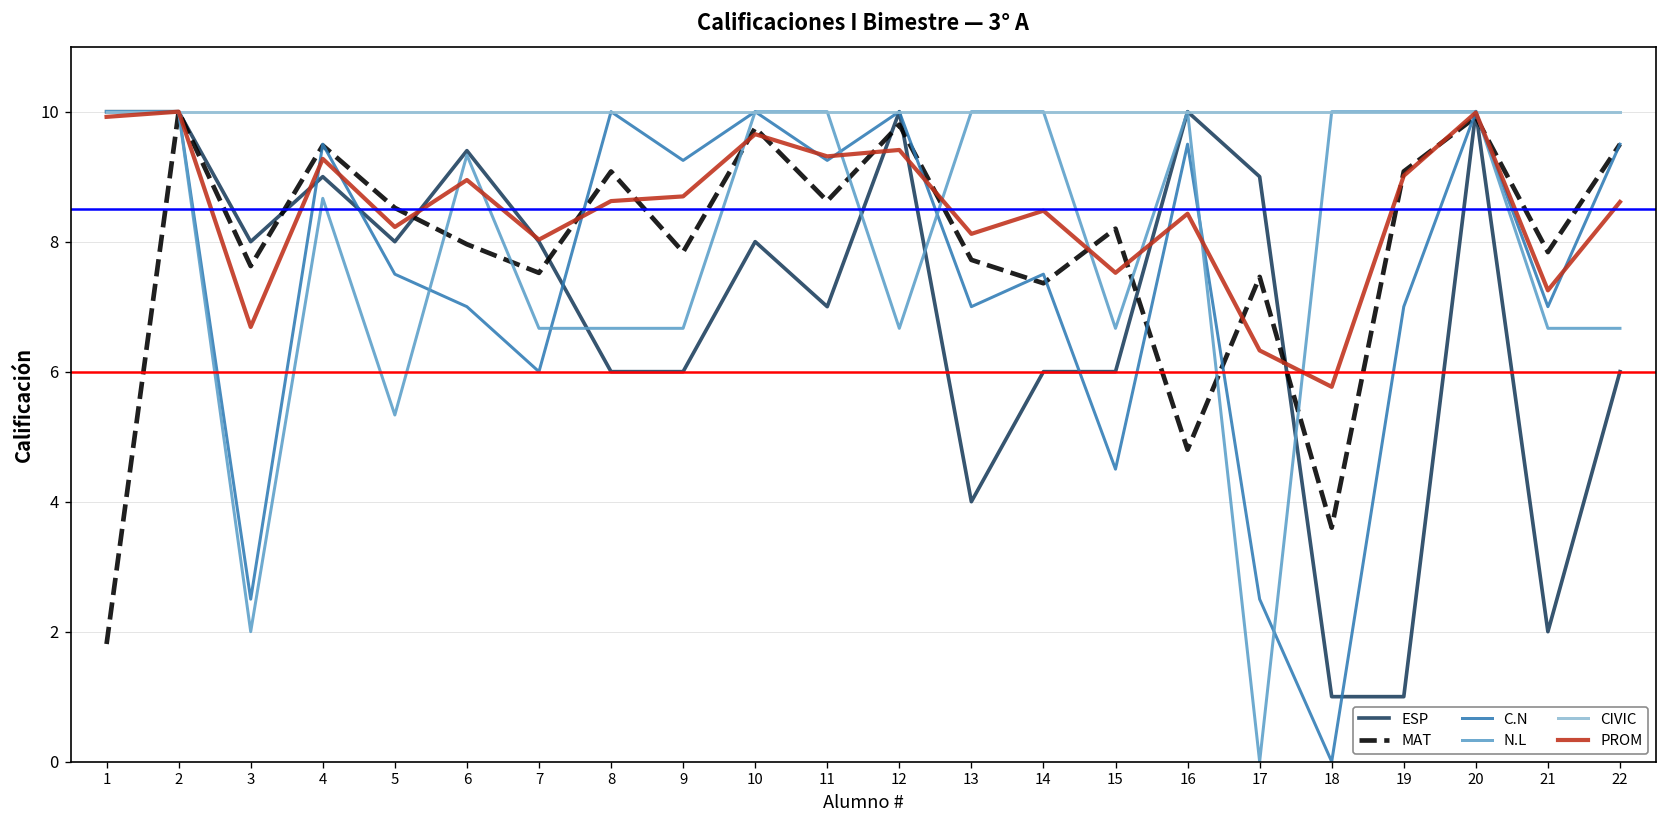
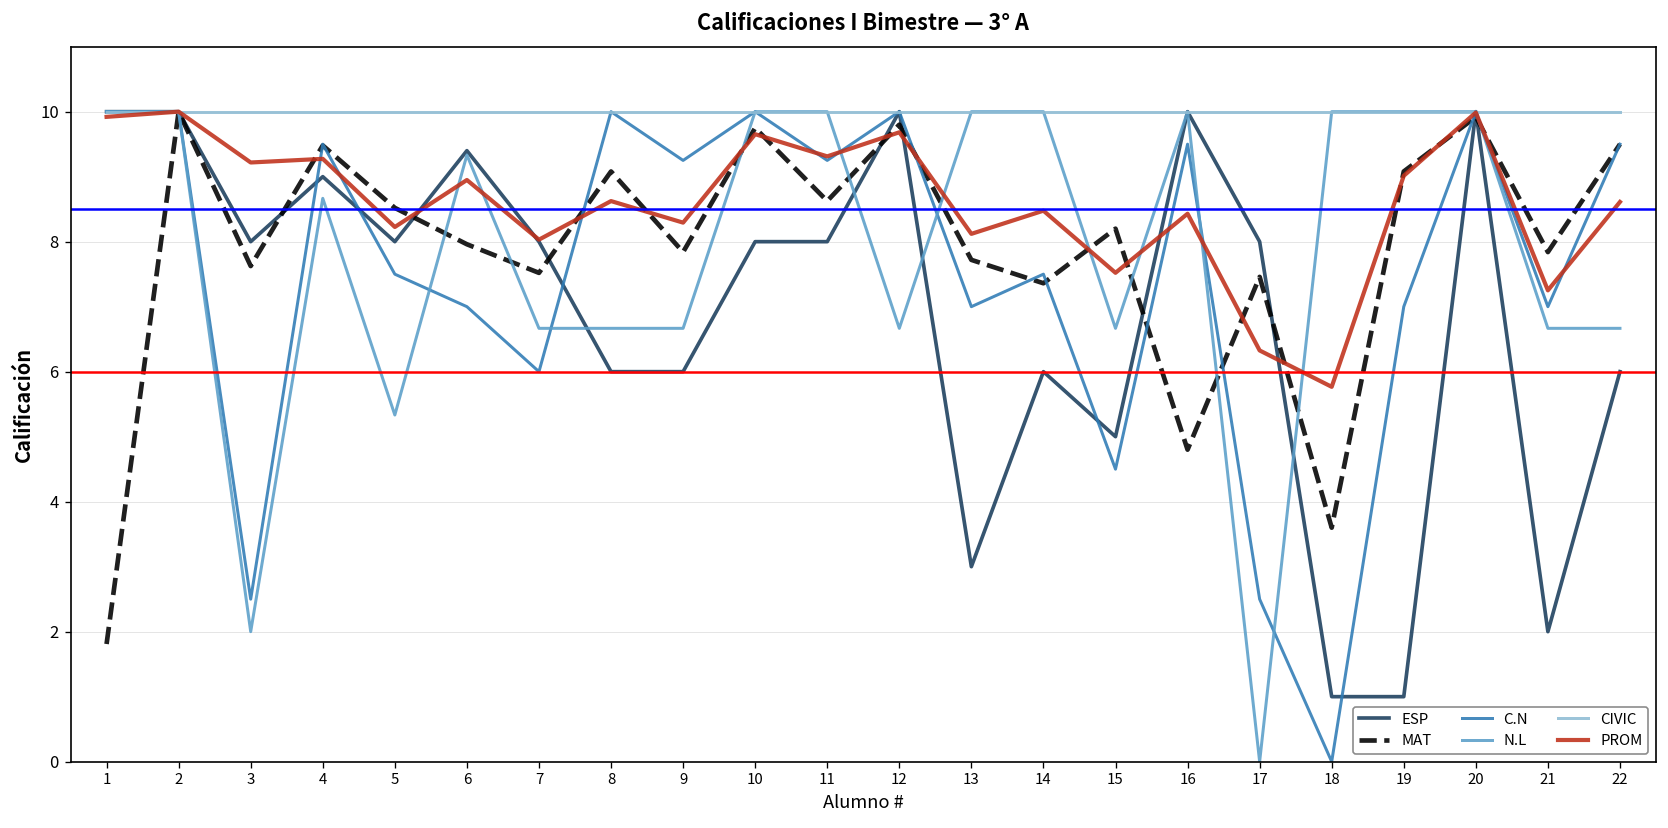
  {
    "ESP": {
      "3": 8,
      "4": 9,
      "5": 8,
      "6": 9.4,
      "8": 6,
      "9": 6,
      "10": 8,
-     "11": 7,
-     "13": 4,
+     "11": 8,
+     "13": 3,
      "14": 6,
-     "15": 6,
-     "17": 9,
+     "15": 5,
+     "17": 8,
      "18": 1,
      "19": 1,
      "21": 2,
      "22": 6
    },
    "MAT": {
      "1": 1.8,
      "3": 7.6,
      "5": 8.5,
      "6": 8.0,
      "7": 7.5,
      "8": 9.1,
      "9": 7.8,
      "10": 9.8,
      "11": 8.6,
      "12": 9.8,
      "13": 7.7,
      "14": 7.4,
      "15": 8.2,
      "16": 4.8,
      "17": 7.5,
      "18": 3.6,
      "19": 9.1,
      "20": 9.9,
      "21": 7.8
    },
    "CIVIC": {
      "3": 10.0,
      "4": 10.0,
      "5": 10.0,
      "6": 10.0,
      "7": 10.0,
      "9": 10.0,
      "15": 10.0,
      "17": 10.0,
      "21": 10.0,
      "22": 10.0
    },
    "PROM": {
      "1": 9.9,
-     "3": 6.7,
+     "3": 9.2,
      "4": 9.3,
      "5": 8.2,
      "6": 8.9,
      "8": 8.6,
-     "9": 8.7,
+     "9": 8.3,
      "10": 9.7,
      "11": 9.3,
-     "12": 9.4,
+     "12": 9.7,
      "13": 8.1,
      "14": 8.5,
      "15": 7.5,
      "16": 8.4,
      "17": 6.3,
      "18": 5.8,
      "19": 9.0,
      "21": 7.3,
      "22": 8.6
    }
  }
